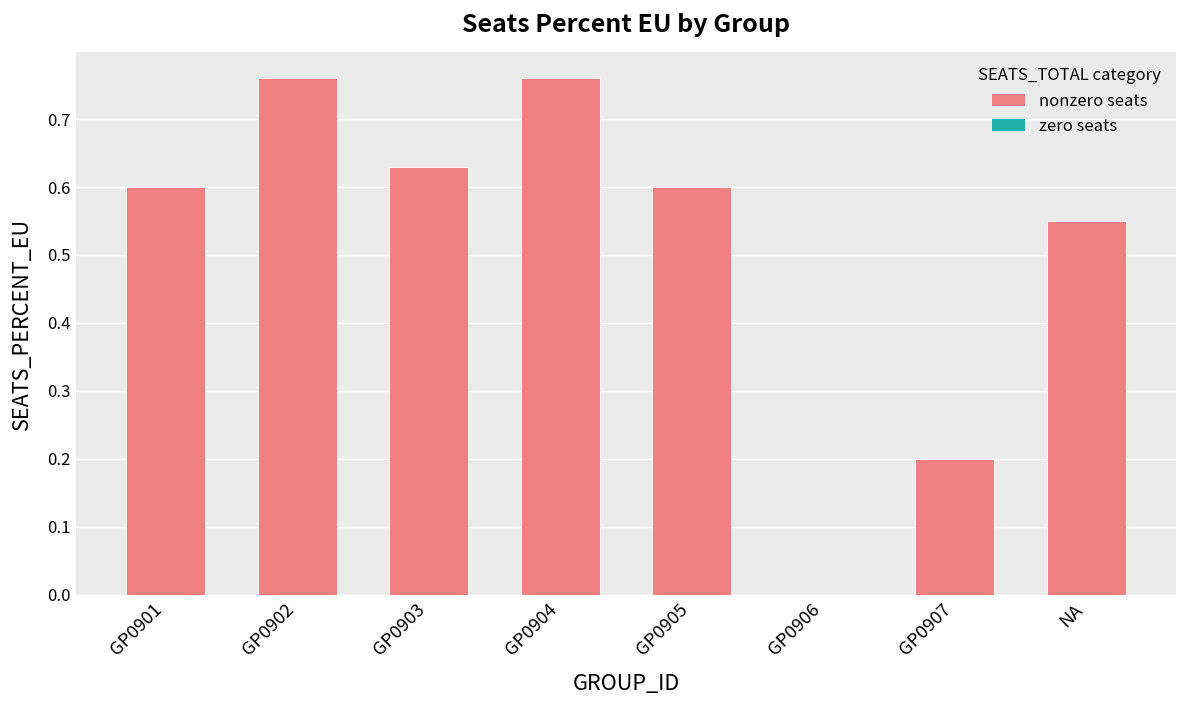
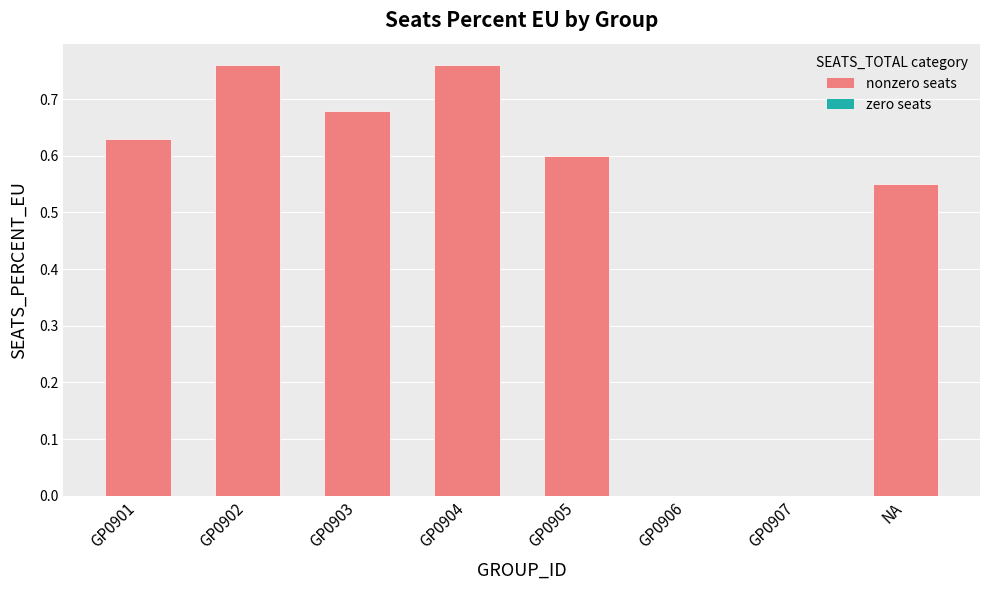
  {
-   "GP0901": 0.60,
+   "GP0901": 0.63,
    "GP0902": 0.76,
-   "GP0903": 0.63,
+   "GP0903": 0.68,
    "GP0904": 0.76,
    "GP0905": 0.60,
    "GP0906": 0.00,
-   "GP0907": 0.2,
+   "GP0907": 0.0,
    "NA": 0.55
  }
